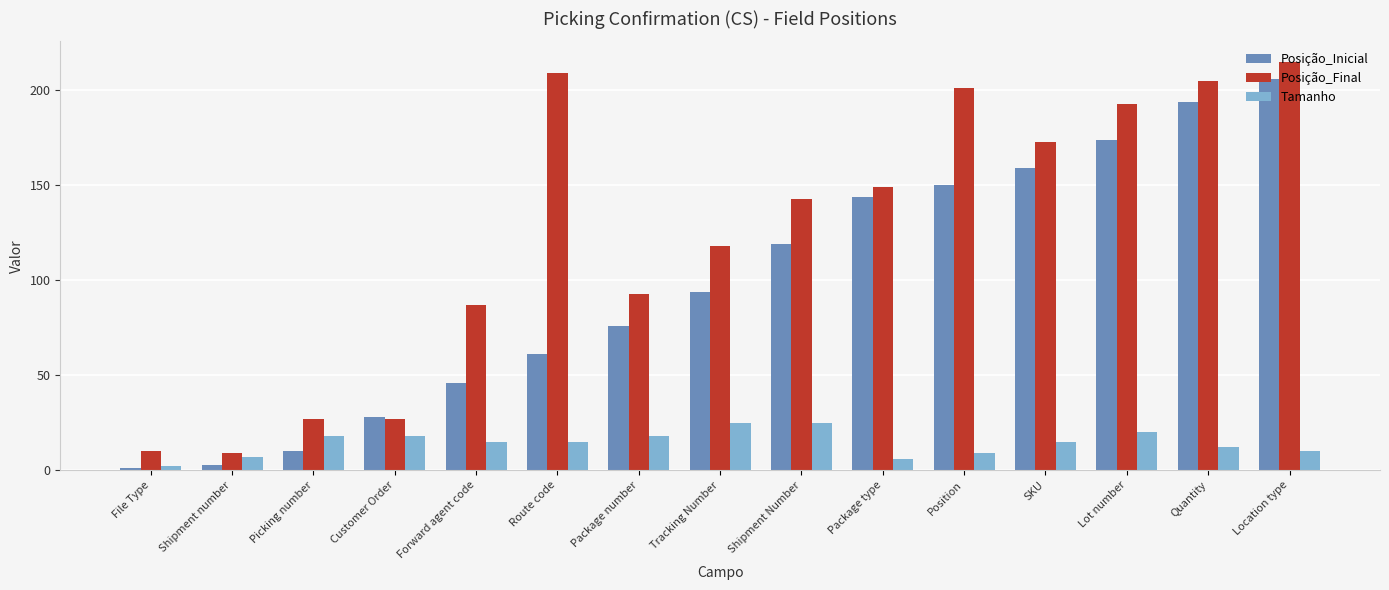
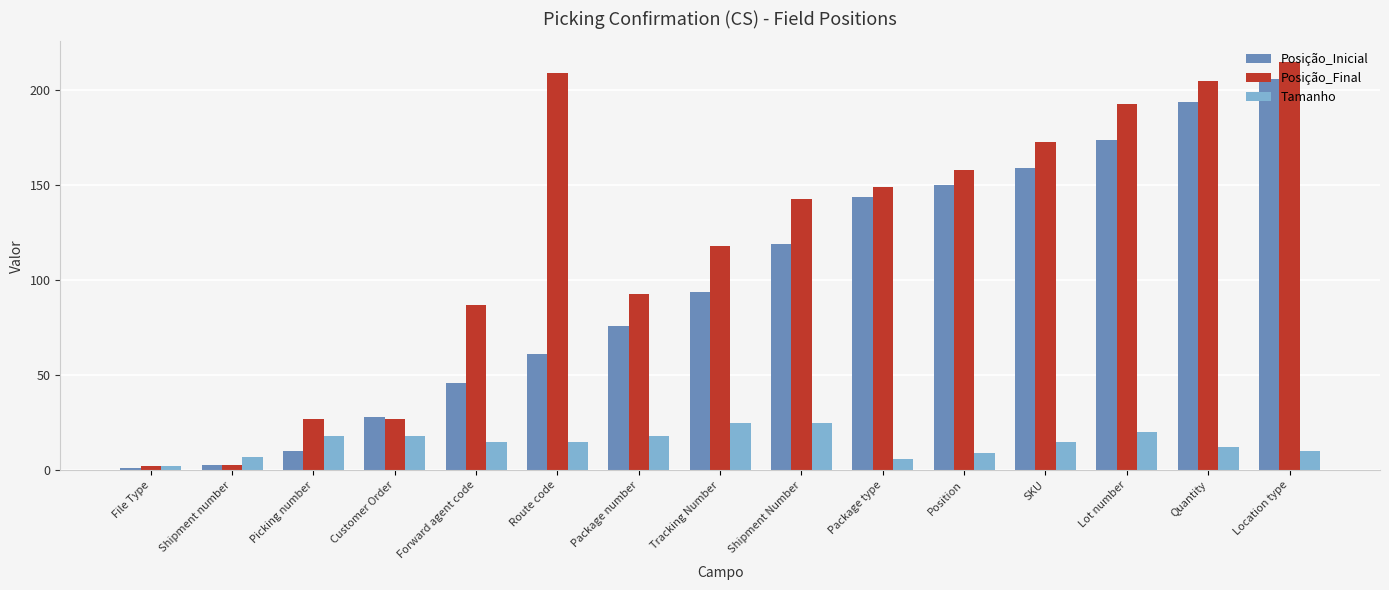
  {
    "Posição_Final": {
-     "File Type": 10,
-     "Shipment number": 9,
+     "File Type": 2,
+     "Shipment number": 3,
      "Picking number": 27,
      "Customer Order": 27,
      "Forward agent code": 87,
      "Route code": 209,
      "Package number": 93,
      "Tracking Number": 118,
      "Shipment Number": 143,
      "Package type": 149,
-     "Position": 201,
+     "Position": 158,
      "SKU": 173,
      "Lot number": 193,
      "Quantity": 205,
      "Location type": 215
    }
  }
